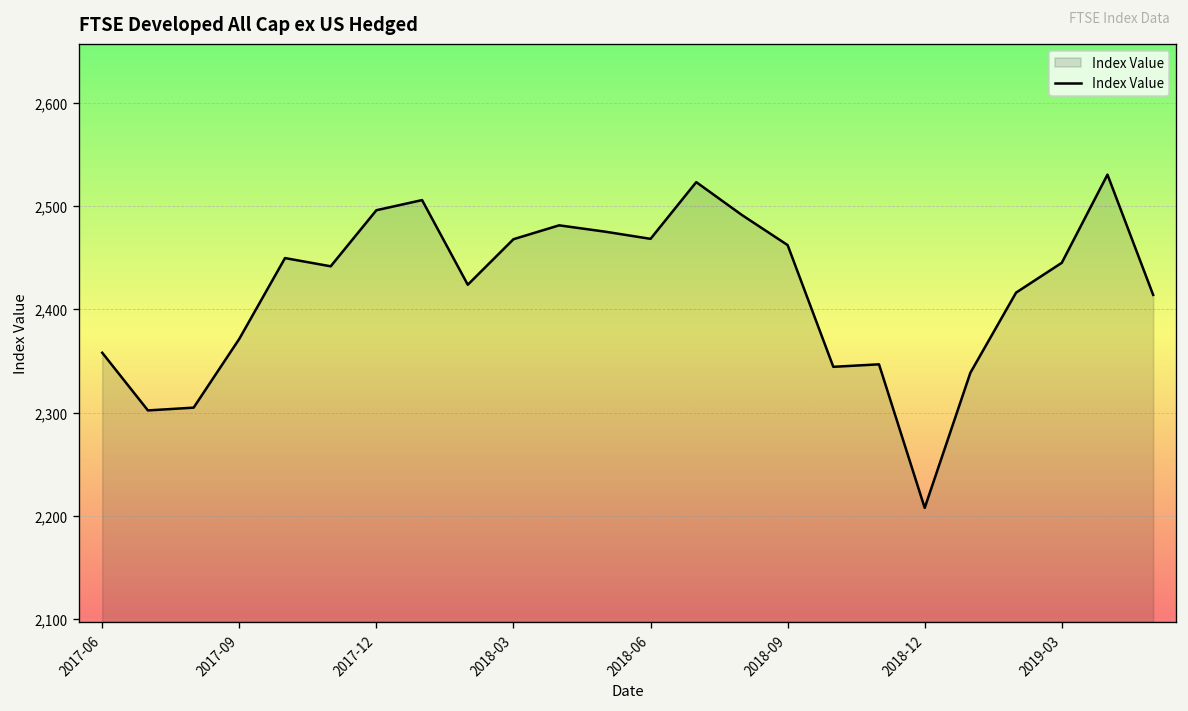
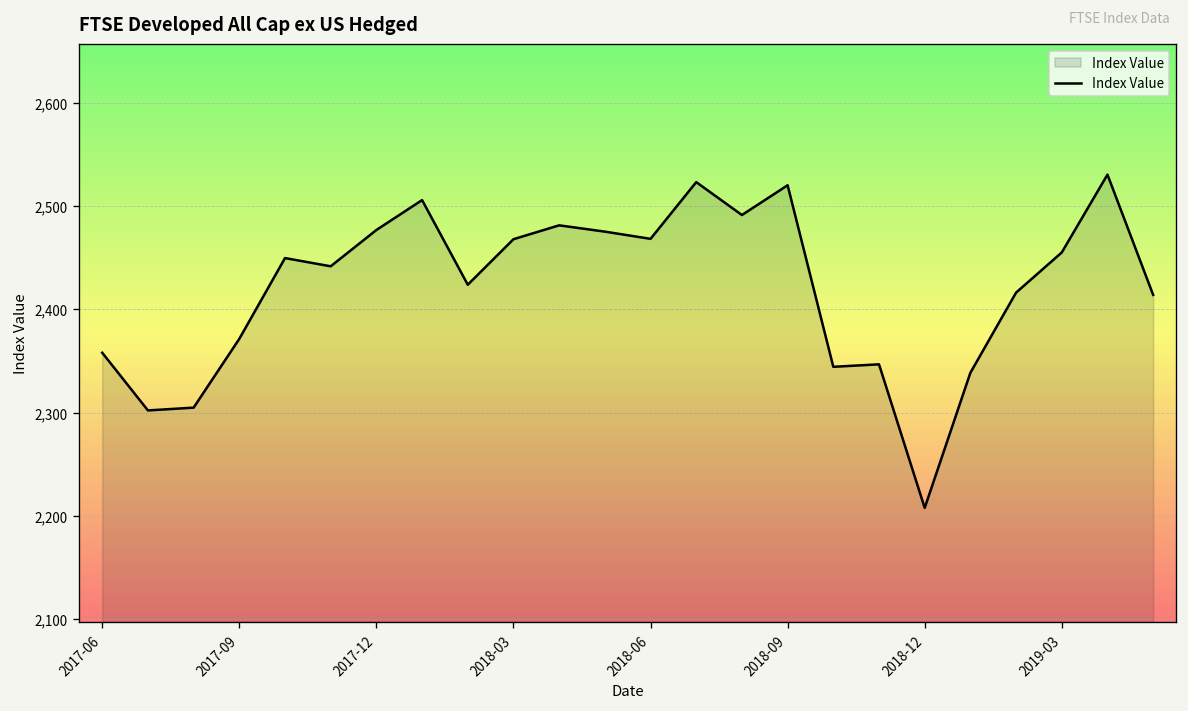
  {
    "2017-06": "2,360",
    "2017-09": "2,370",
-   "2017-12": "2,500",
+   "2017-12": "2,480",
    "2018-03": "2,470",
    "2018-06": "2,470",
-   "2018-09": "2,460",
+   "2018-09": "2,520",
    "2018-12": "2,210",
-   "2019-03": "2,450"
+   "2019-03": "2,460"
  }
